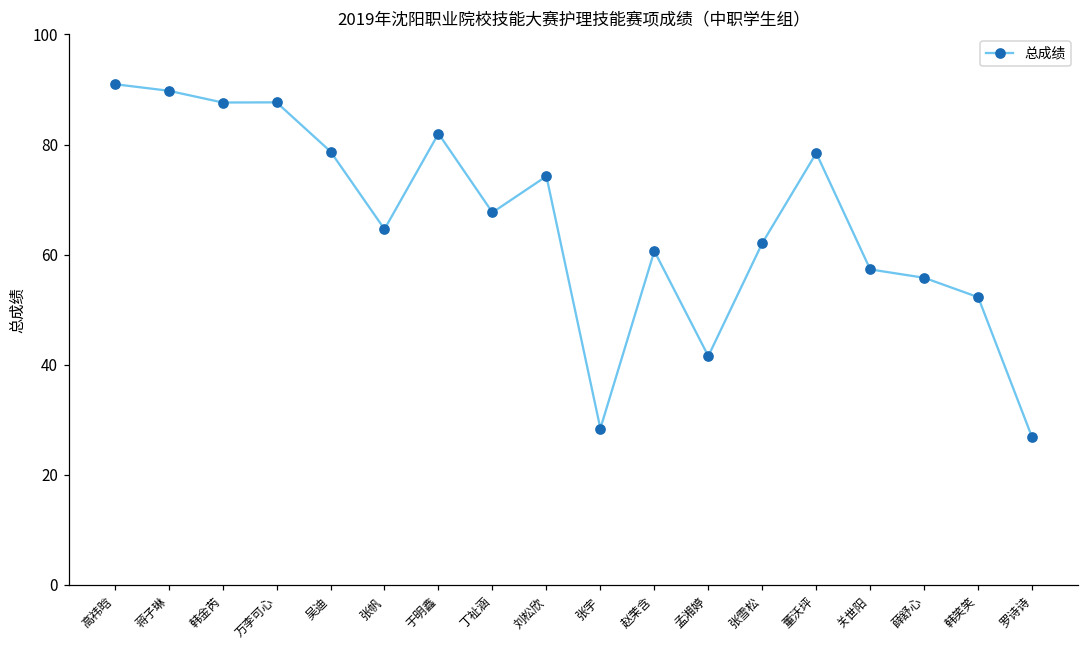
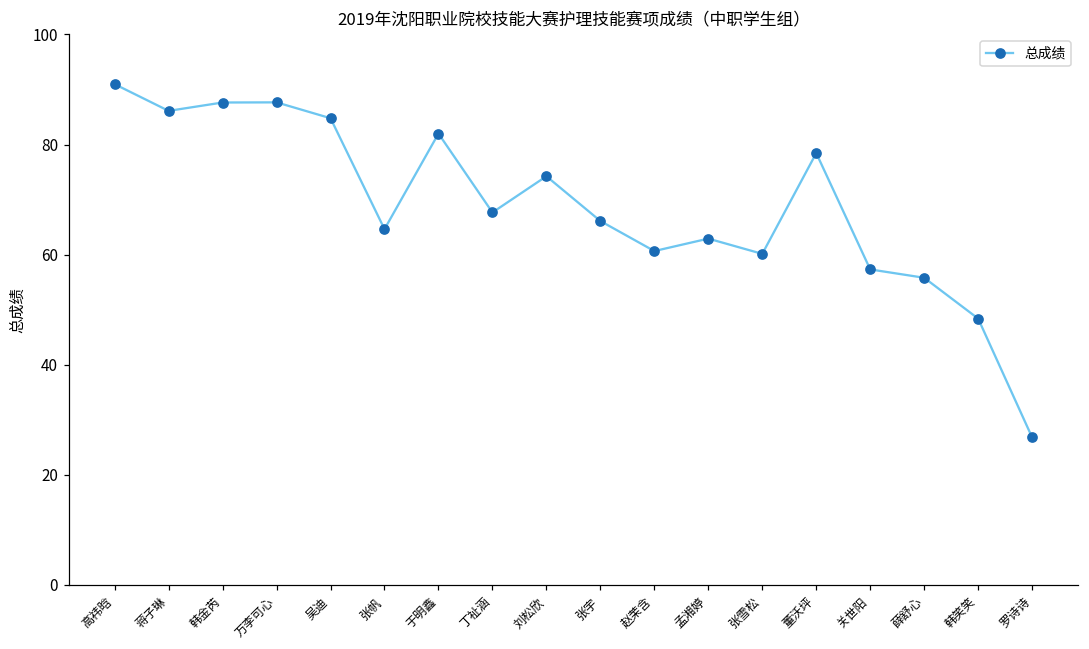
  {
    "高祎晗": 91,
-   "蒋子琳": 90,
+   "蒋子琳": 86,
    "韩金芮": 88,
    "万李可心": 88,
-   "吴迪": 79,
+   "吴迪": 85,
    "张帆": 65,
    "于明鑫": 82,
    "丁祉涵": 68,
    "刘松欣": 74,
-   "张宇": 28,
+   "张宇": 66,
    "赵茉含": 61,
-   "孟湘婷": 42,
-   "张雪松": 62,
+   "孟湘婷": 63,
+   "张雪松": 60,
    "董沃坪": 78,
    "关世阳": 57,
    "薛舒心": 56,
-   "韩笑笑": 52,
+   "韩笑笑": 48,
    "罗诗诗": 27
  }
